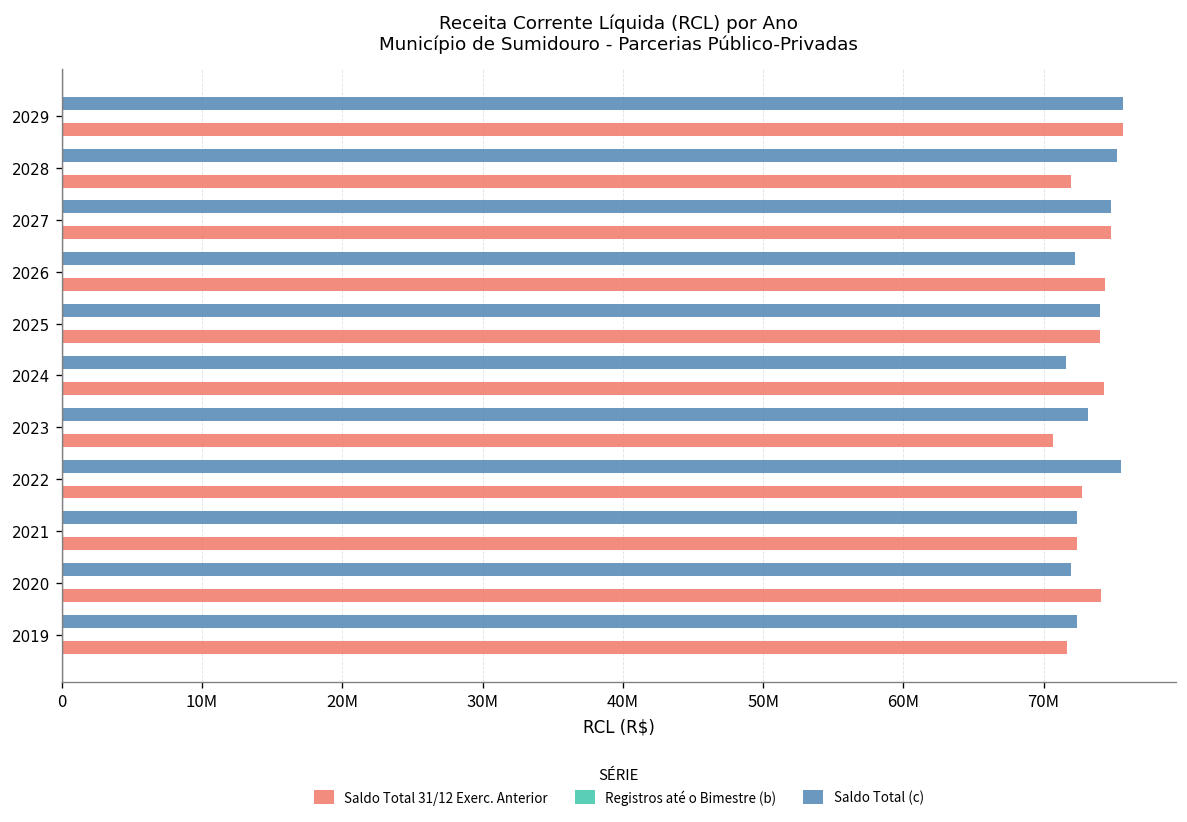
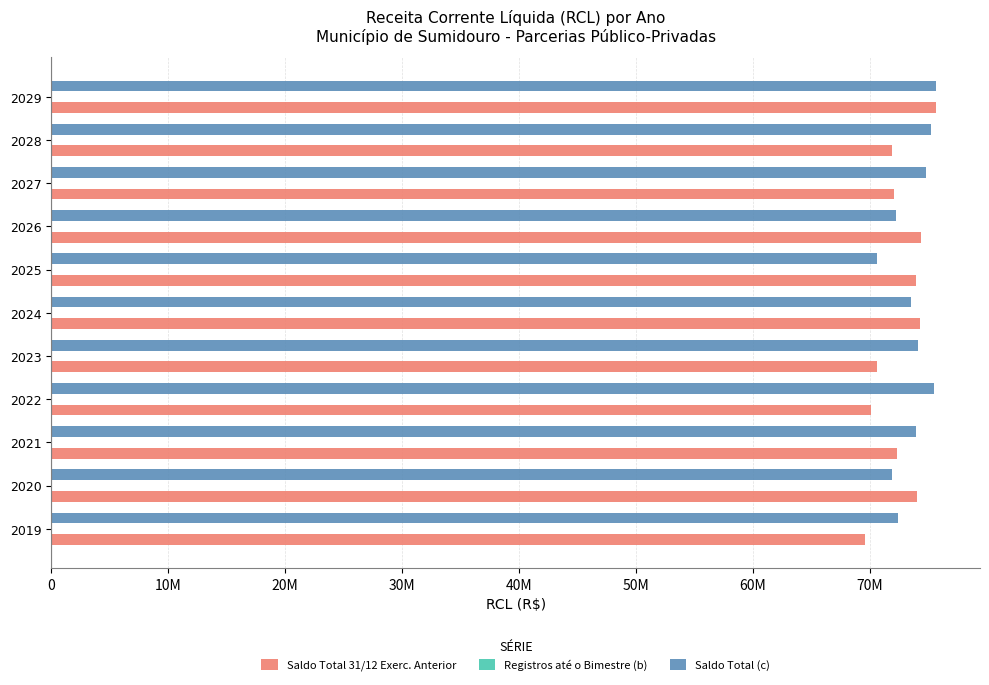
  {
    "Saldo Total 31/12 Exerc. Anterior": {
      "2029": 75700000,
      "2028": 71900000,
-     "2027": 74800000,
+     "2027": 72000000,
      "2026": 74400000,
      "2025": 74000000,
      "2024": 74300000,
      "2023": 70700000,
-     "2022": 72800000,
+     "2022": 70100000,
      "2021": 72400000,
      "2020": 74100000,
-     "2019": 71700000
+     "2019": 69600000
    },
    "Registros até o Bimestre (b)": {
      "2029": 0,
      "2028": 0,
      "2027": 0,
      "2026": 0,
      "2025": 0,
      "2024": 0,
      "2023": 0,
      "2022": 0,
      "2021": 0,
      "2020": 0,
      "2019": 0
    },
    "Saldo Total (c)": {
      "2029": 75700000,
      "2028": 75200000,
      "2027": 74800000,
      "2026": 72300000,
-     "2025": 74000000,
-     "2024": 71600000,
-     "2023": 73200000,
+     "2025": 70600000,
+     "2024": 73600000,
+     "2023": 74100000,
      "2022": 75500000,
-     "2021": 72400000,
+     "2021": 74000000,
      "2020": 72000000,
      "2019": 72400000
    }
  }
